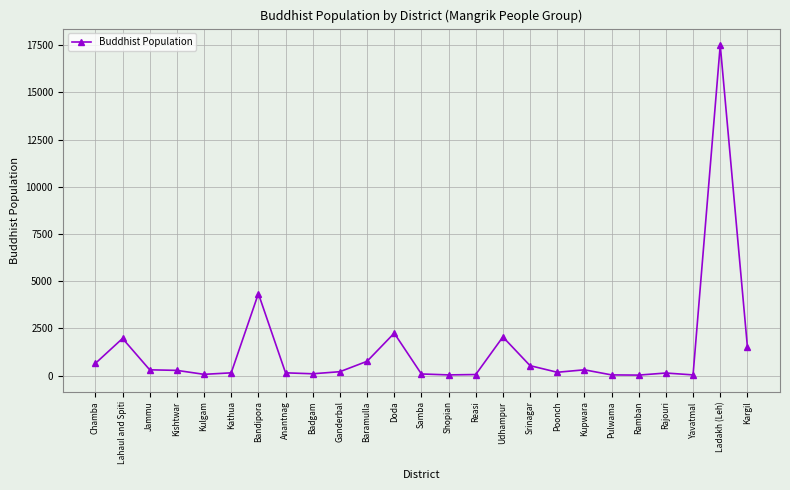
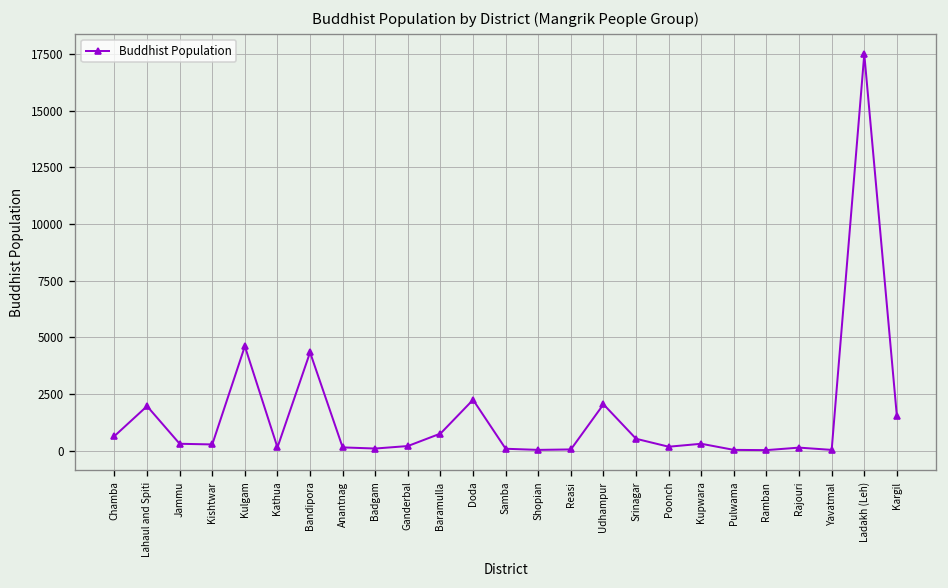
  {
    "Chamba": 700,
    "Lahaul and Spiti": 2000,
    "Jammu": 300,
    "Kishtwar": 300,
-   "Kulgam": 100,
+   "Kulgam": 4600,
    "Kathua": 200,
    "Bandipora": 4300,
    "Anantnag": 200,
    "Badgam": 100,
    "Ganderbal": 200,
    "Baramulla": 800,
    "Doda": 2300,
    "Samba": 100,
    "Shopian": 0,
    "Reasi": 100,
    "Udhampur": 2100,
    "Srinagar": 500,
    "Poonch": 200,
    "Kupwara": 300,
    "Pulwama": 0,
    "Ramban": 0,
    "Rajouri": 100,
    "Yavatmal": 0,
    "Ladakh (Leh)": 17500,
    "Kargil": 1500
  }
